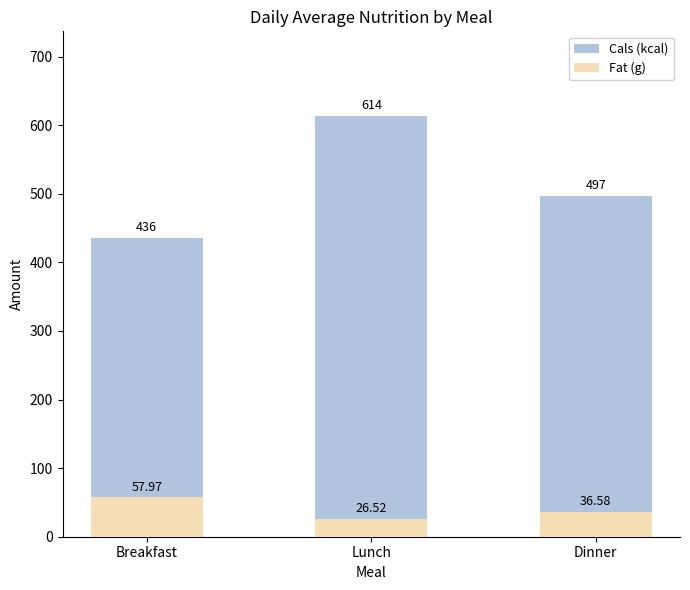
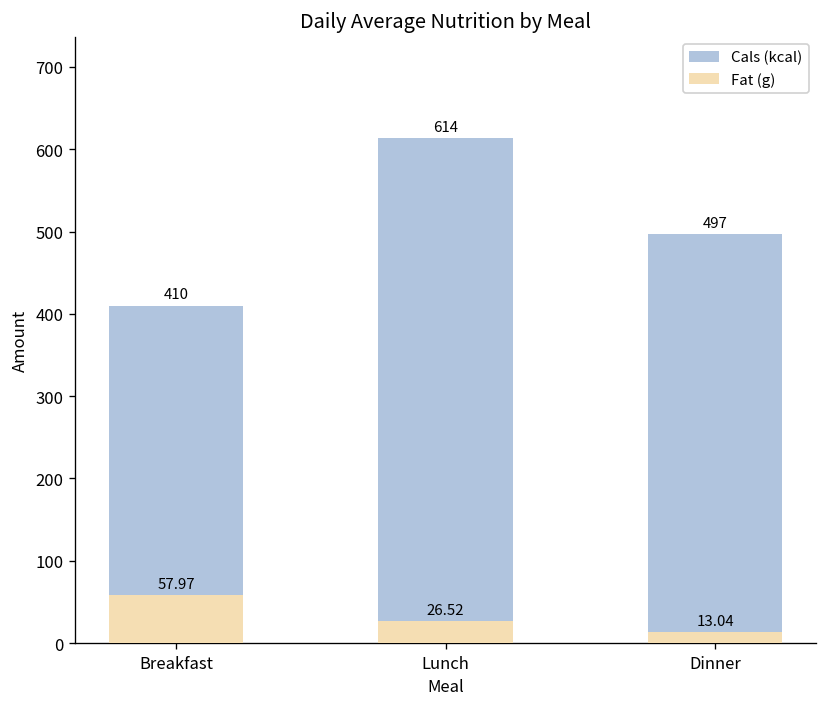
  {
    "Cals (kcal)": {
-     "Breakfast": 436,
+     "Breakfast": 410,
      "Lunch": 614,
      "Dinner": 497
    },
    "Fat (g)": {
-     "Dinner": 36.58
+     "Dinner": 13.04
    }
  }
